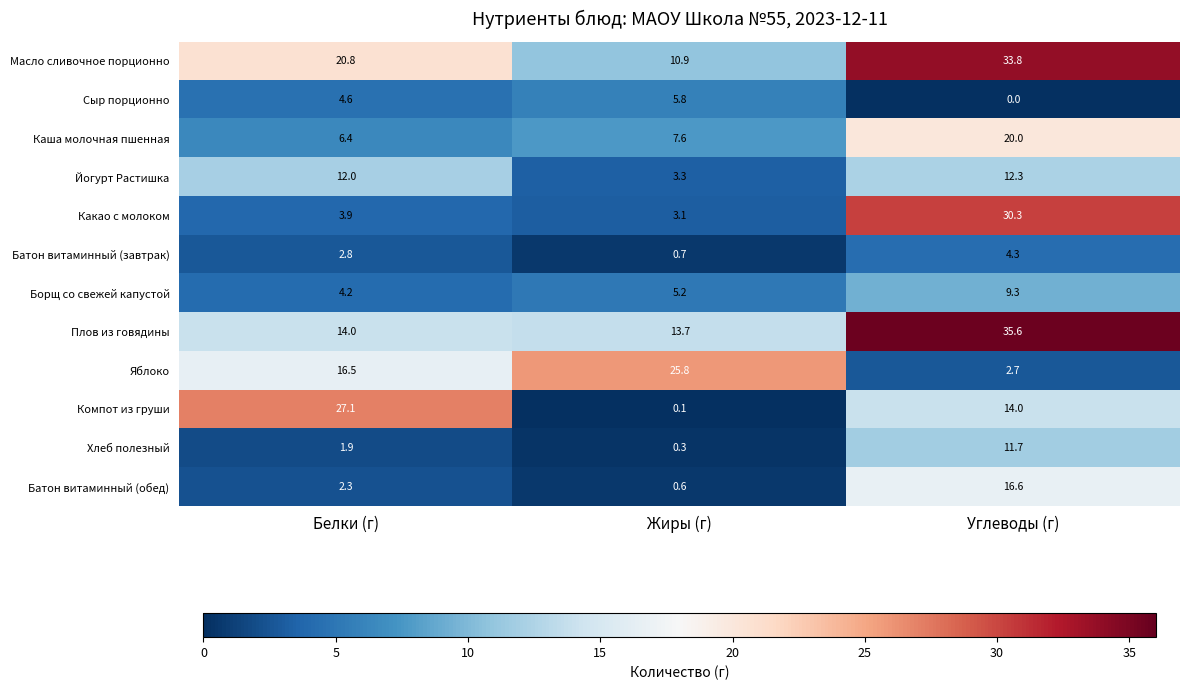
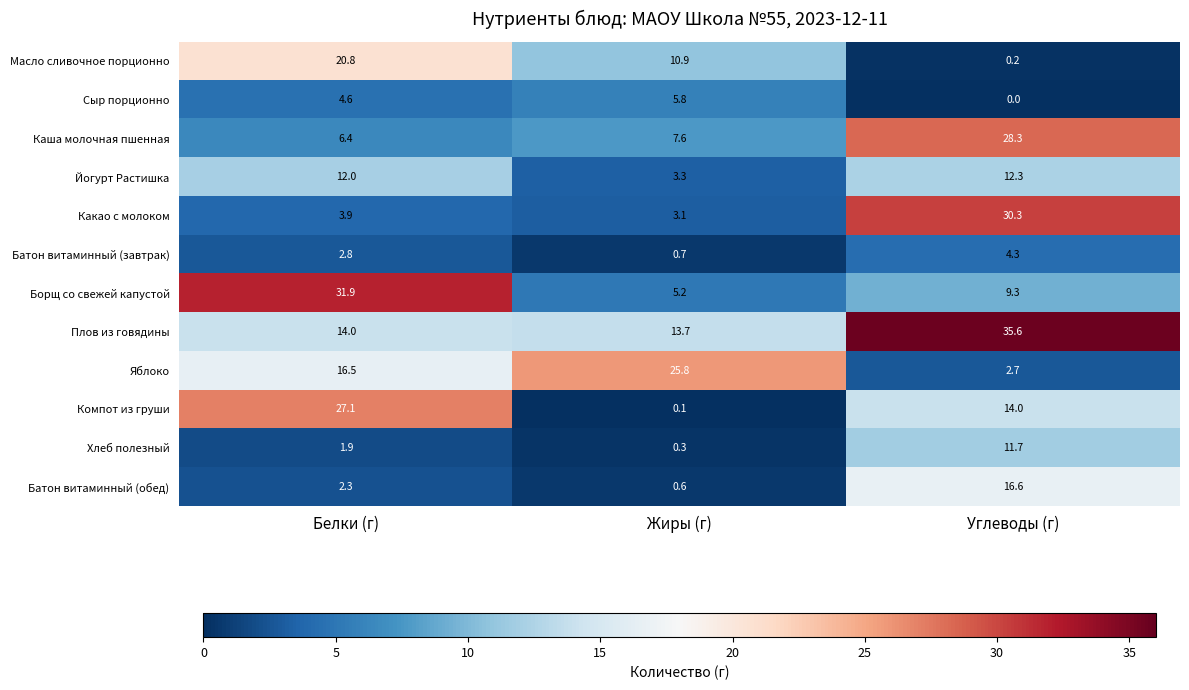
  {
    "Масло сливочное порционно": {
      "Белки (г)": 20.8,
      "Жиры (г)": 10.9,
-     "Углеводы (г)": 33.8
+     "Углеводы (г)": 0.2
    },
    "Сыр порционно": {
      "Белки (г)": 4.6,
      "Жиры (г)": 5.8,
      "Углеводы (г)": 0.0
    },
    "Каша молочная пшенная": {
      "Белки (г)": 6.4,
      "Жиры (г)": 7.6,
-     "Углеводы (г)": 20.0
+     "Углеводы (г)": 28.3
    },
    "Йогурт Растишка": {
      "Белки (г)": 12.0,
      "Жиры (г)": 3.3,
      "Углеводы (г)": 12.3
    },
    "Какао с молоком": {
      "Белки (г)": 3.9,
      "Жиры (г)": 3.1,
      "Углеводы (г)": 30.3
    },
    "Батон витаминный (завтрак)": {
      "Белки (г)": 2.8,
      "Жиры (г)": 0.7,
      "Углеводы (г)": 4.3
    },
    "Борщ со свежей капустой": {
-     "Белки (г)": 4.2,
+     "Белки (г)": 31.9,
      "Жиры (г)": 5.2,
      "Углеводы (г)": 9.3
    },
    "Плов из говядины": {
      "Белки (г)": 14.0,
      "Жиры (г)": 13.7,
      "Углеводы (г)": 35.6
    },
    "Яблоко": {
      "Белки (г)": 16.5,
      "Жиры (г)": 25.8,
      "Углеводы (г)": 2.7
    },
    "Компот из груши": {
      "Белки (г)": 27.1,
      "Жиры (г)": 0.1,
      "Углеводы (г)": 14.0
    },
    "Хлеб полезный": {
      "Белки (г)": 1.9,
      "Жиры (г)": 0.3,
      "Углеводы (г)": 11.7
    },
    "Батон витаминный (обед)": {
      "Белки (г)": 2.3,
      "Жиры (г)": 0.6,
      "Углеводы (г)": 16.6
    }
  }
